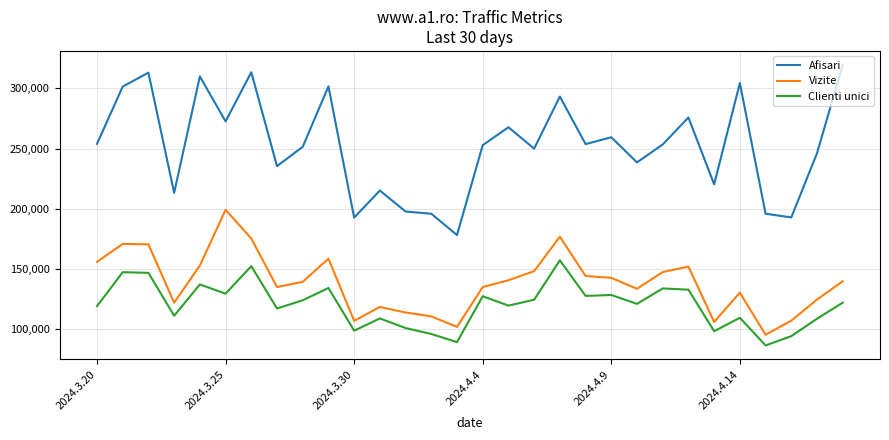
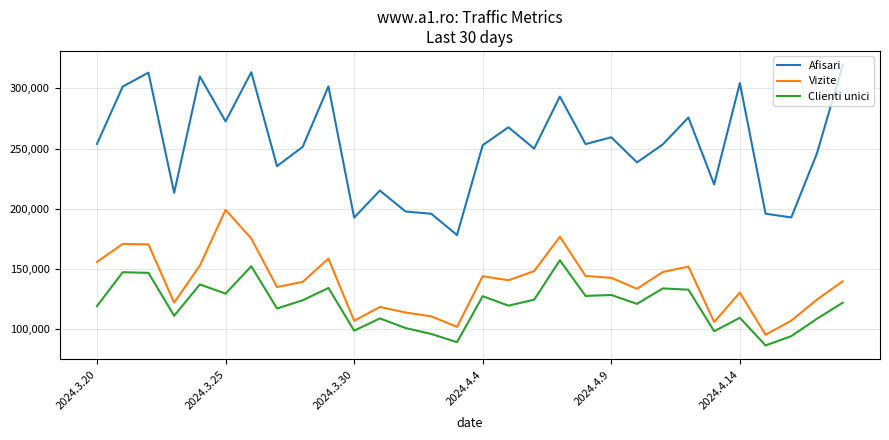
  {
    "Afisari": {
      "2024.3.20": "254,000",
      "2024.3.25": "273,000",
      "2024.3.30": "193,000",
      "2024.4.4": "253,000",
      "2024.4.9": "259,000",
      "2024.4.14": "304,000"
    },
    "Vizite": {
      "2024.3.20": "156,000",
      "2024.3.25": "199,000",
      "2024.3.30": "107,000",
-     "2024.4.4": "135,000",
+     "2024.4.4": "144,000",
      "2024.4.9": "142,000",
      "2024.4.14": "130,000"
    },
    "Clienti unici": {
      "2024.3.20": "119,000",
      "2024.3.25": "129,000",
      "2024.3.30": "99,000",
      "2024.4.4": "127,000",
      "2024.4.9": "128,000",
      "2024.4.14": "109,000"
    }
  }
